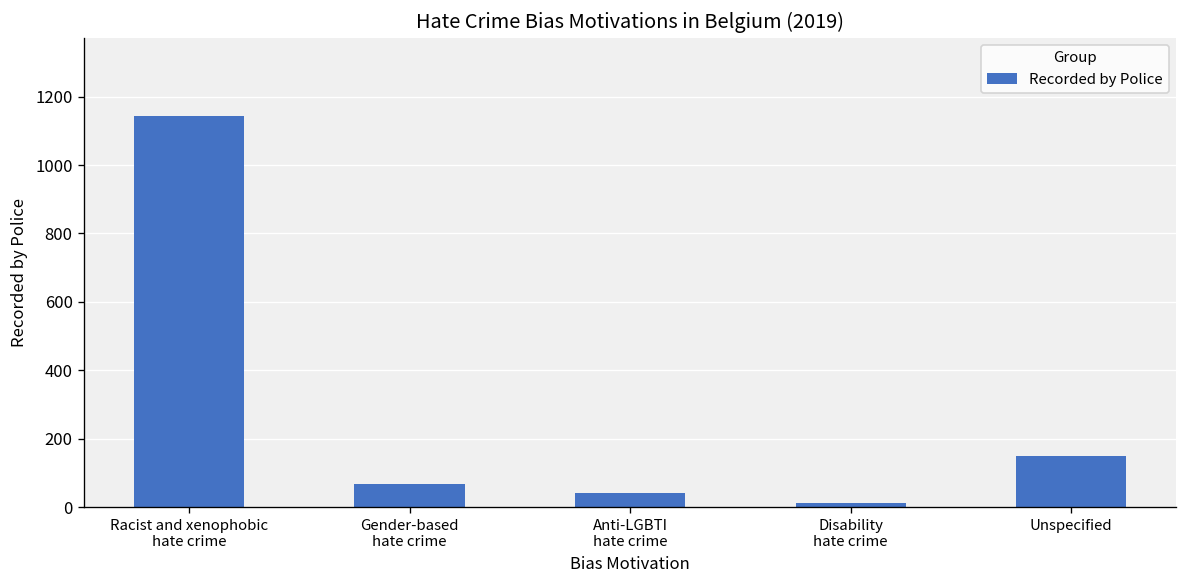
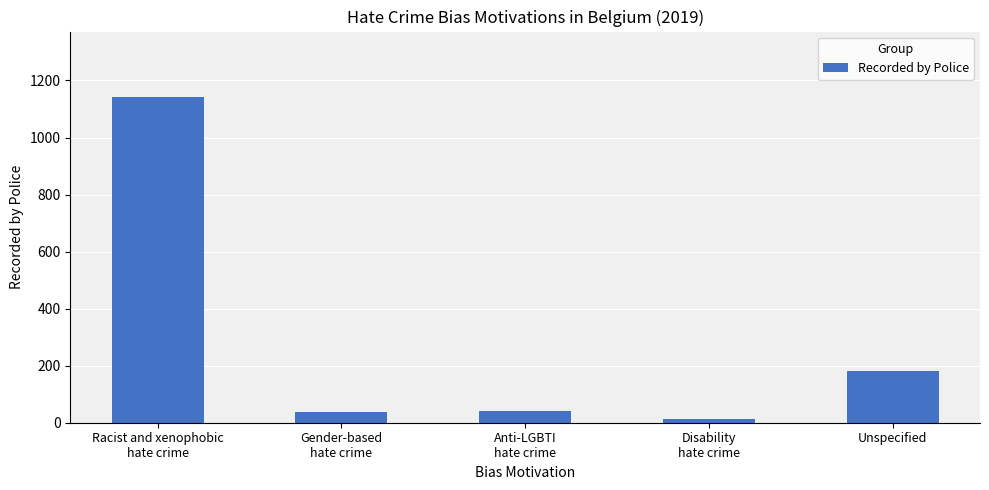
  {
    "Racist and xenophobic hate crime": 1140,
-   "Gender-based hate crime": 70,
+   "Gender-based hate crime": 40,
    "Anti-LGBTI hate crime": 40,
    "Disability hate crime": 10,
-   "Unspecified": 150
+   "Unspecified": 180
  }
